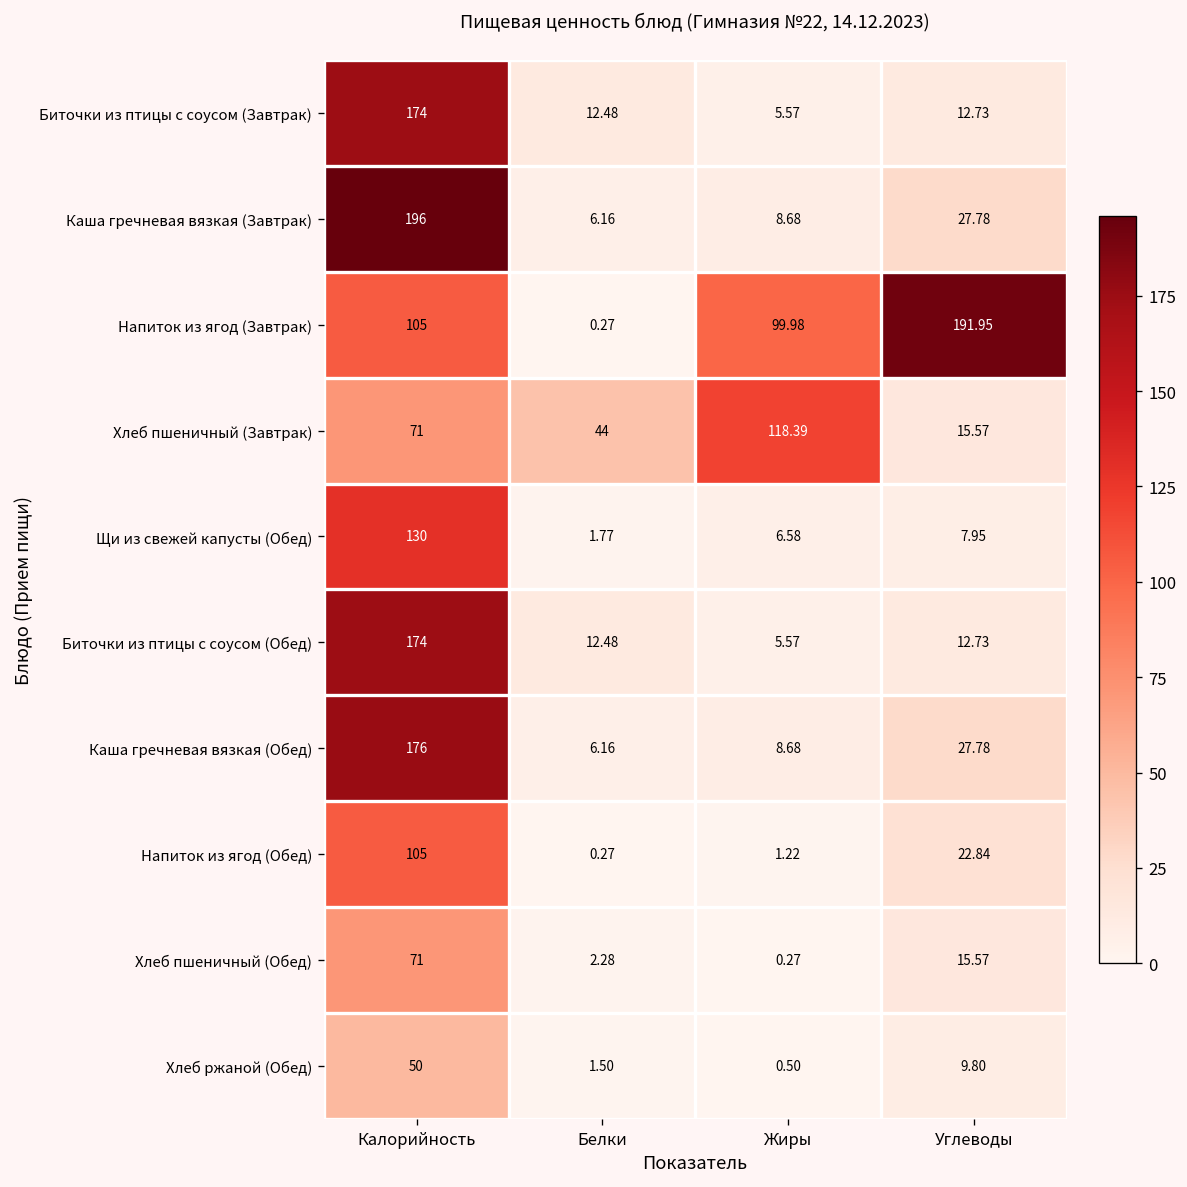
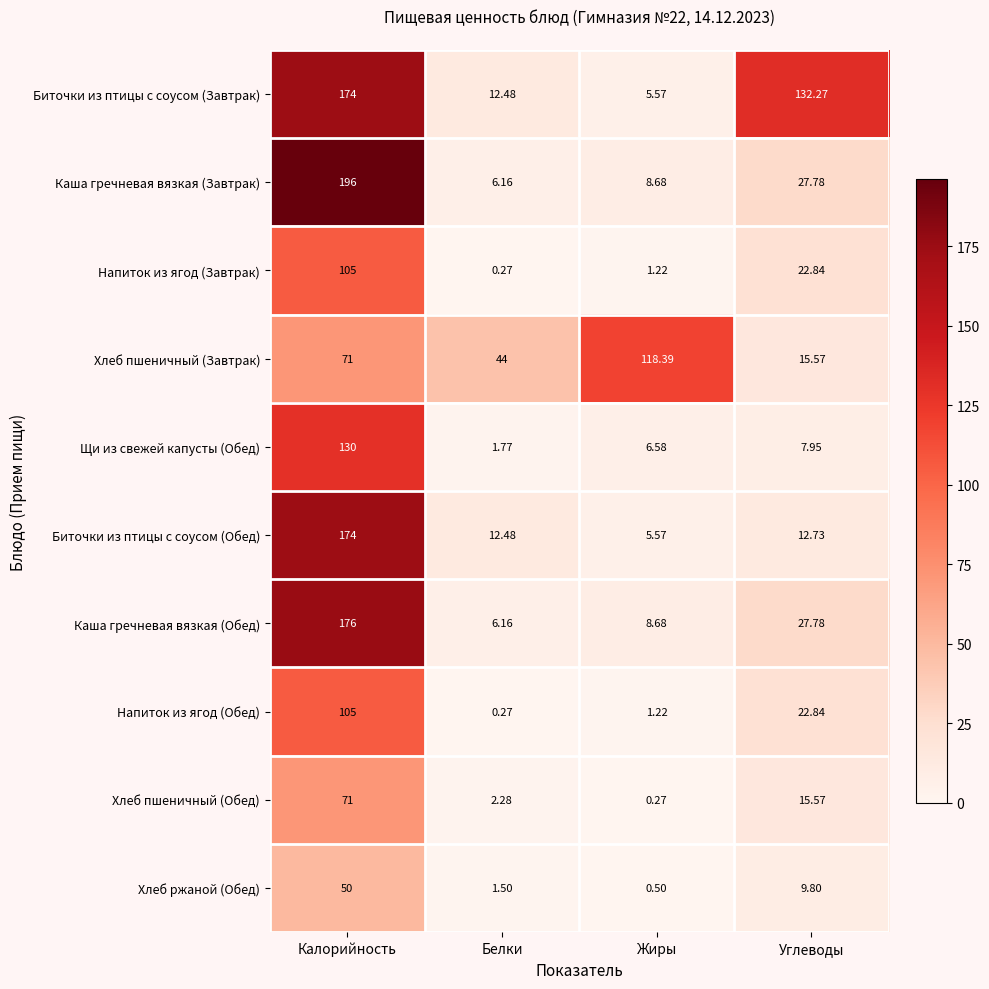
  {
    "Биточки из птицы с соусом (Завтрак)": {
      "Калорийность": 174,
      "Белки": 12.48,
      "Жиры": 5.57,
-     "Углеводы": 12.73
+     "Углеводы": 132.27
    },
    "Каша гречневая вязкая (Завтрак)": {
      "Калорийность": 196,
      "Белки": 6.16,
      "Жиры": 8.68,
      "Углеводы": 27.78
    },
    "Напиток из ягод (Завтрак)": {
      "Калорийность": 105,
      "Белки": 0.27,
-     "Жиры": 99.98,
-     "Углеводы": 191.95
+     "Жиры": 1.22,
+     "Углеводы": 22.84
    },
    "Хлеб пшеничный (Завтрак)": {
      "Калорийность": 71,
      "Белки": 44,
      "Жиры": 118.39,
      "Углеводы": 15.57
    },
    "Щи из свежей капусты (Обед)": {
      "Калорийность": 130,
      "Белки": 1.77,
      "Жиры": 6.58,
      "Углеводы": 7.95
    },
    "Биточки из птицы с соусом (Обед)": {
      "Калорийность": 174,
      "Белки": 12.48,
      "Жиры": 5.57,
      "Углеводы": 12.73
    },
    "Каша гречневая вязкая (Обед)": {
      "Калорийность": 176,
      "Белки": 6.16,
      "Жиры": 8.68,
      "Углеводы": 27.78
    },
    "Напиток из ягод (Обед)": {
      "Калорийность": 105,
      "Белки": 0.27,
      "Жиры": 1.22,
      "Углеводы": 22.84
    },
    "Хлеб пшеничный (Обед)": {
      "Калорийность": 71,
      "Белки": 2.28,
      "Жиры": 0.27,
      "Углеводы": 15.57
    },
    "Хлеб ржаной (Обед)": {
      "Калорийность": 50,
      "Белки": 1.50,
      "Жиры": 0.50,
      "Углеводы": 9.80
    }
  }
